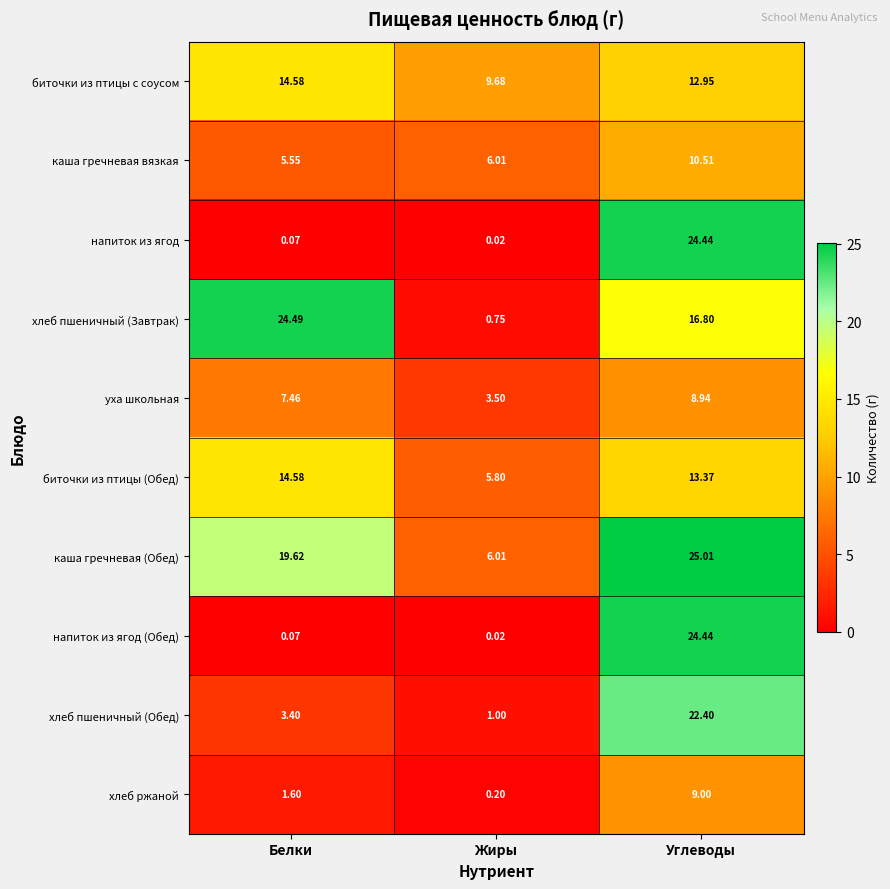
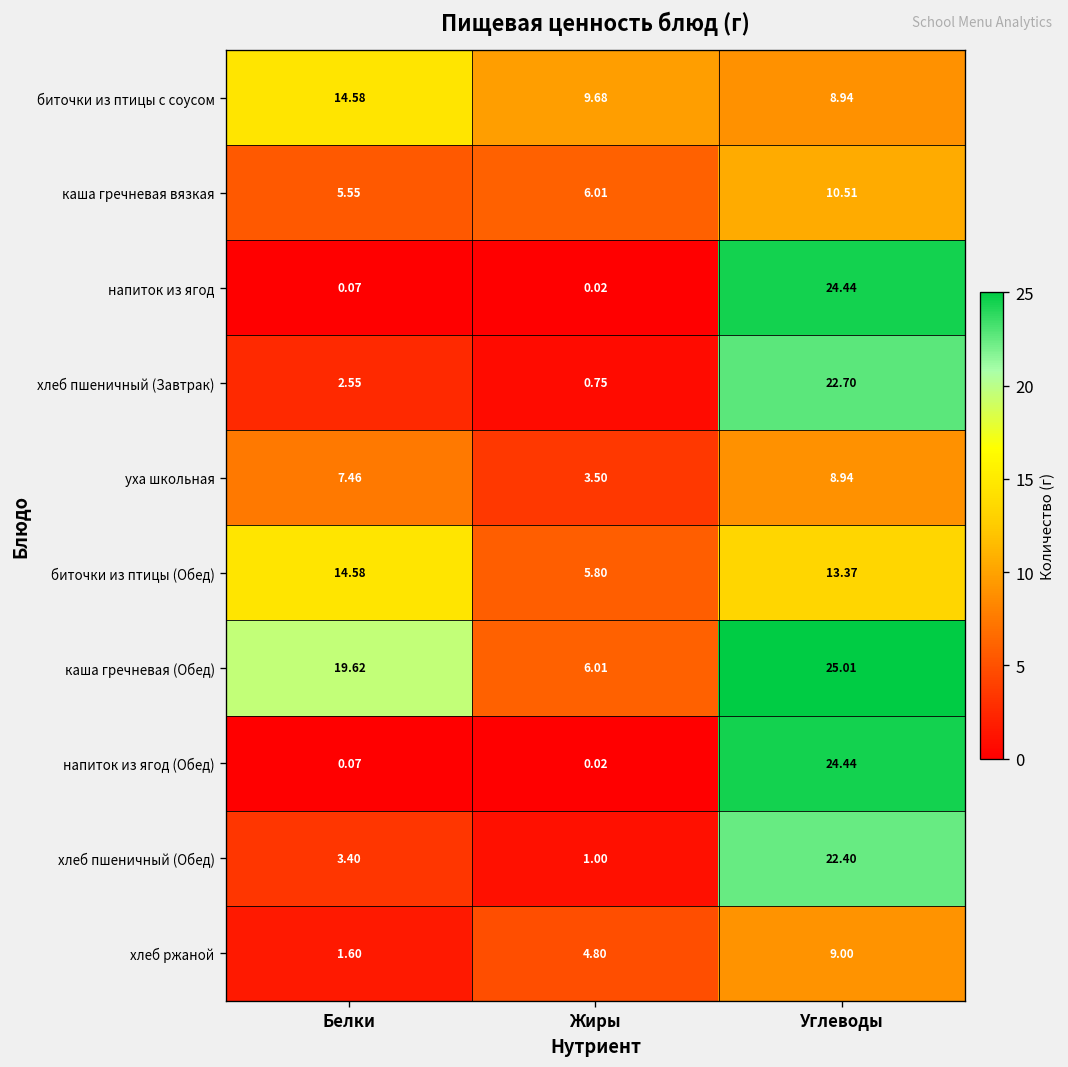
  {
    "биточки из птицы с соусом": {
      "Белки": 14.58,
      "Жиры": 9.68,
-     "Углеводы": 12.95
+     "Углеводы": 8.94
    },
    "каша гречневая вязкая": {
      "Белки": 5.55,
      "Жиры": 6.01,
      "Углеводы": 10.51
    },
    "напиток из ягод": {
      "Белки": 0.07,
      "Жиры": 0.02,
      "Углеводы": 24.44
    },
    "хлеб пшеничный (Завтрак)": {
-     "Белки": 24.49,
+     "Белки": 2.55,
      "Жиры": 0.75,
-     "Углеводы": 16.80
+     "Углеводы": 22.70
    },
    "уха школьная": {
      "Белки": 7.46,
      "Жиры": 3.50,
      "Углеводы": 8.94
    },
    "биточки из птицы (Обед)": {
      "Белки": 14.58,
      "Жиры": 5.80,
      "Углеводы": 13.37
    },
    "каша гречневая (Обед)": {
      "Белки": 19.62,
      "Жиры": 6.01,
      "Углеводы": 25.01
    },
    "напиток из ягод (Обед)": {
      "Белки": 0.07,
      "Жиры": 0.02,
      "Углеводы": 24.44
    },
    "хлеб пшеничный (Обед)": {
      "Белки": 3.40,
      "Жиры": 1.00,
      "Углеводы": 22.40
    },
    "хлеб ржаной": {
      "Белки": 1.60,
-     "Жиры": 0.20,
+     "Жиры": 4.80,
      "Углеводы": 9.00
    }
  }
